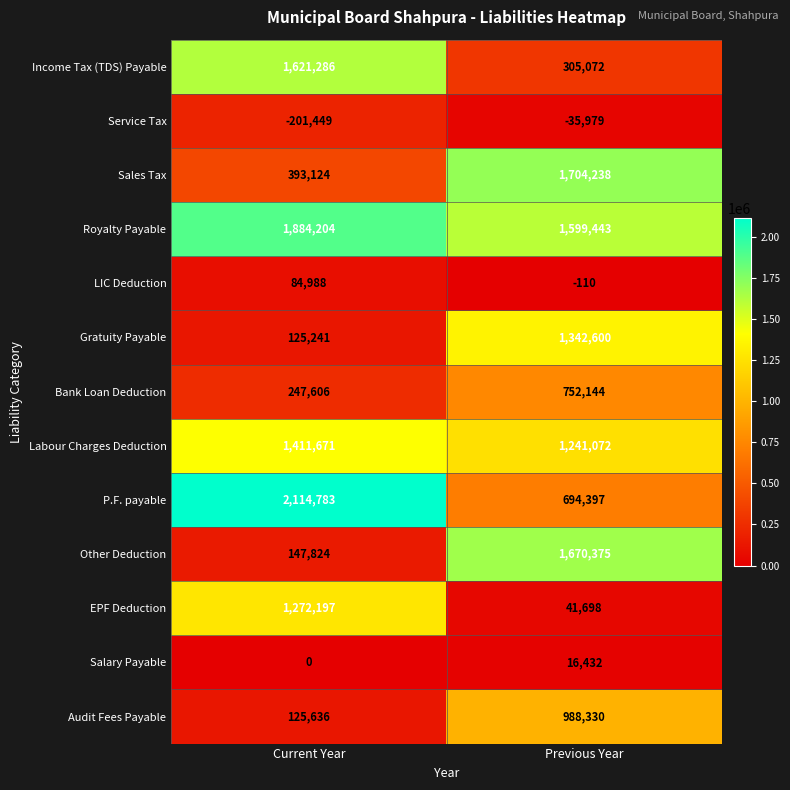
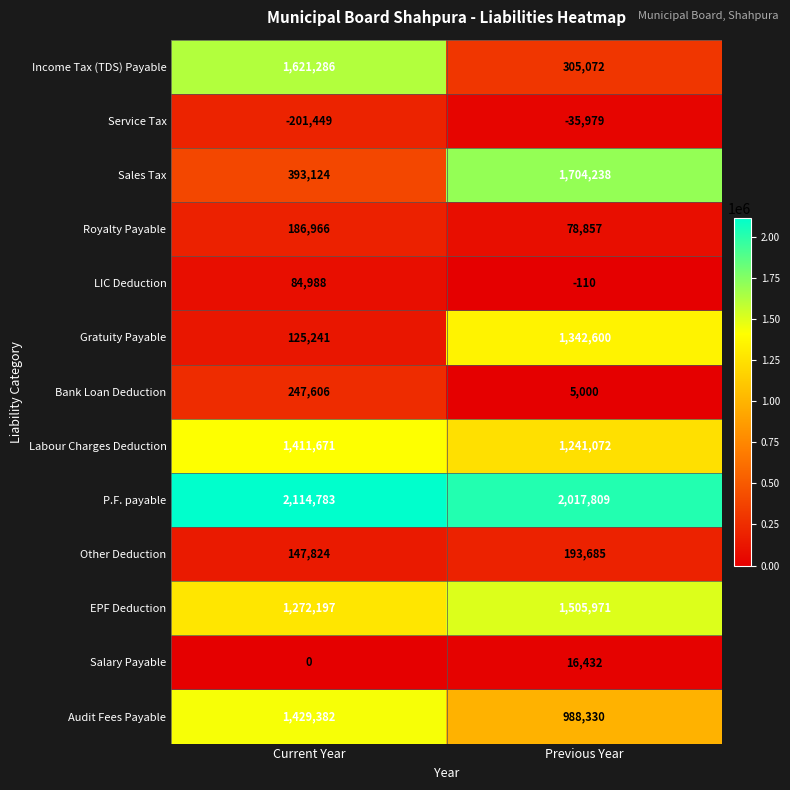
  {
    "Income Tax (TDS) Payable": {
      "Current Year": "1,621,286",
      "Previous Year": "305,072"
    },
    "Service Tax": {
      "Current Year": "-201,449",
      "Previous Year": "-35,979"
    },
    "Sales Tax": {
      "Current Year": "393,124",
      "Previous Year": "1,704,238"
    },
    "Royalty Payable": {
-     "Current Year": "1,884,204",
-     "Previous Year": "1,599,443"
+     "Current Year": "186,966",
+     "Previous Year": "78,857"
    },
    "LIC Deduction": {
      "Current Year": "84,988",
      "Previous Year": "-110"
    },
    "Gratuity Payable": {
      "Current Year": "125,241",
      "Previous Year": "1,342,600"
    },
    "Bank Loan Deduction": {
      "Current Year": "247,606",
-     "Previous Year": "752,144"
+     "Previous Year": "5,000"
    },
    "Labour Charges Deduction": {
      "Current Year": "1,411,671",
      "Previous Year": "1,241,072"
    },
    "P.F. payable": {
      "Current Year": "2,114,783",
-     "Previous Year": "694,397"
+     "Previous Year": "2,017,809"
    },
    "Other Deduction": {
      "Current Year": "147,824",
-     "Previous Year": "1,670,375"
+     "Previous Year": "193,685"
    },
    "EPF Deduction": {
      "Current Year": "1,272,197",
-     "Previous Year": "41,698"
+     "Previous Year": "1,505,971"
    },
    "Salary Payable": {
      "Current Year": "0",
      "Previous Year": "16,432"
    },
    "Audit Fees Payable": {
-     "Current Year": "125,636",
+     "Current Year": "1,429,382",
      "Previous Year": "988,330"
    }
  }
